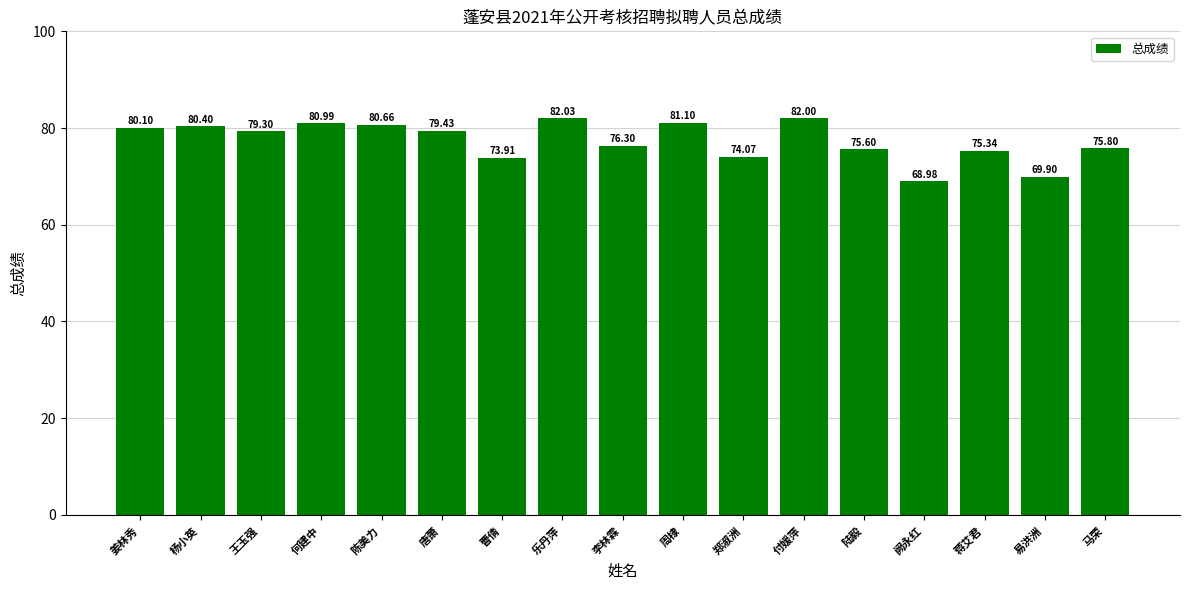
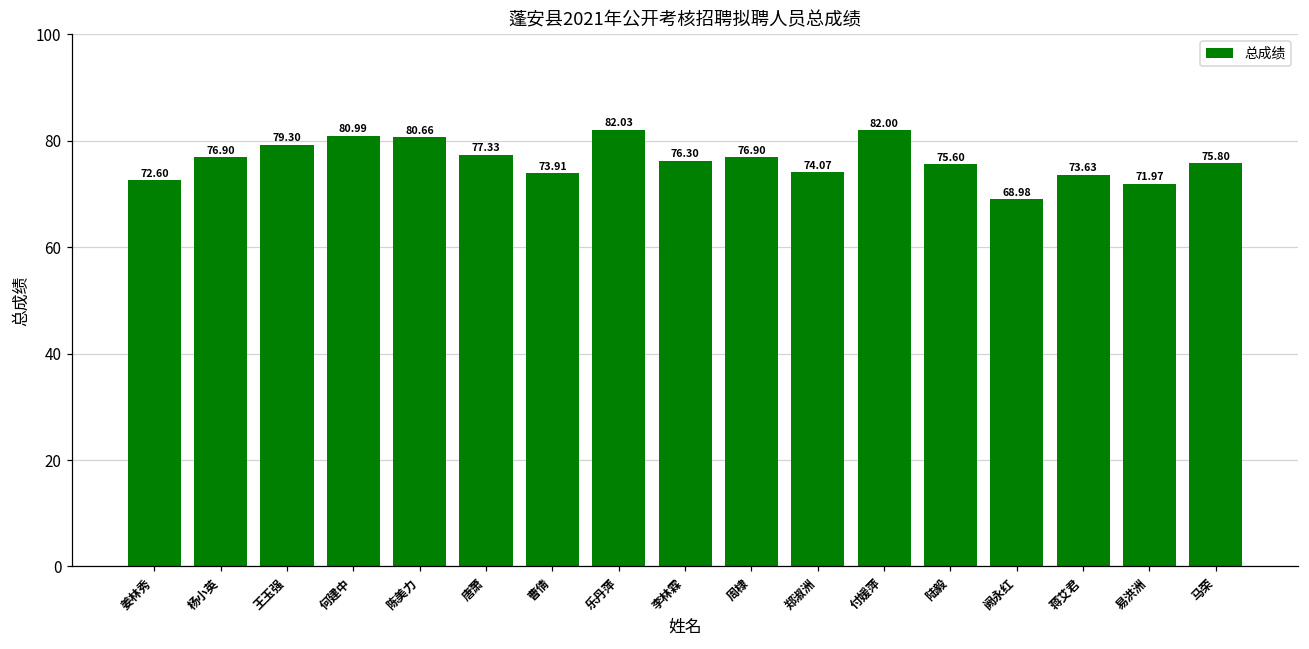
  {
-   "姜林秀": 80.10,
-   "杨小英": 80.40,
+   "姜林秀": 72.60,
+   "杨小英": 76.90,
    "王玉强": 79.30,
    "何建中": 80.99,
    "陈美力": 80.66,
-   "唐萧": 79.43,
+   "唐萧": 77.33,
    "曹倩": 73.91,
    "乐丹萍": 82.03,
    "李林霖": 76.30,
-   "周棣": 81.10,
+   "周棣": 76.90,
    "郑淑洲": 74.07,
    "付媛萍": 82.00,
    "陆毅": 75.60,
    "阙永红": 68.98,
-   "蒋艾君": 75.34,
-   "易洪洲": 69.90,
+   "蒋艾君": 73.63,
+   "易洪洲": 71.97,
    "马荣": 75.80
  }
